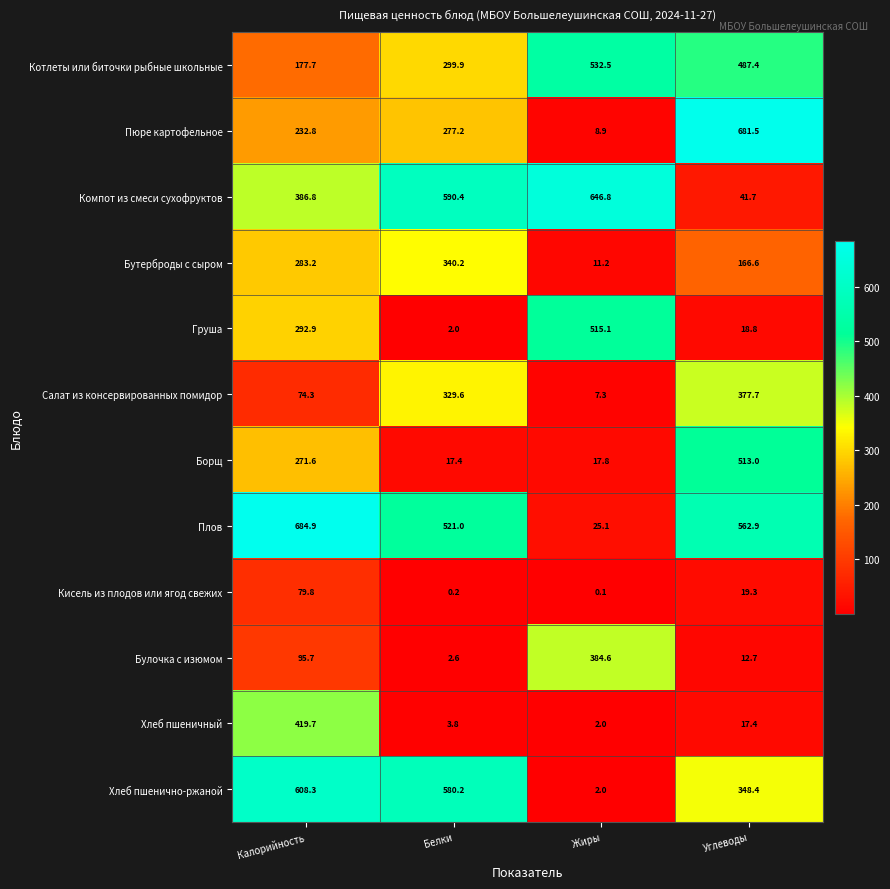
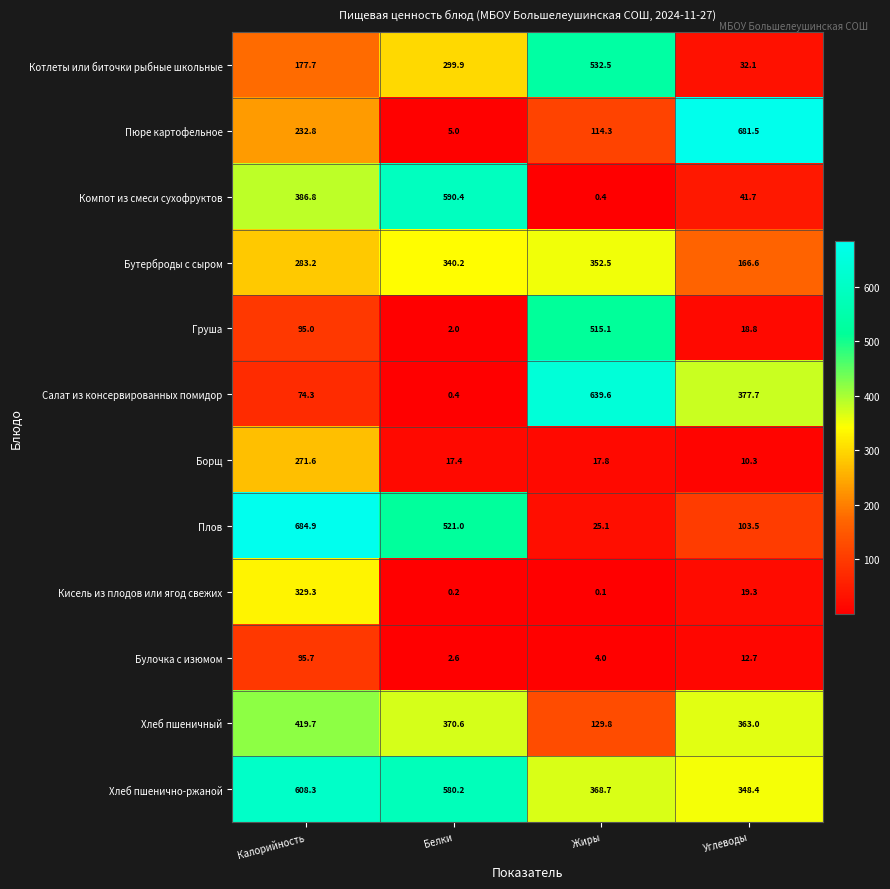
  {
    "Котлеты или биточки рыбные школьные": {
      "Калорийность": 177.7,
      "Белки": 299.9,
      "Жиры": 532.5,
-     "Углеводы": 487.4
+     "Углеводы": 32.1
    },
    "Пюре картофельное": {
      "Калорийность": 232.8,
-     "Белки": 277.2,
-     "Жиры": 8.9,
+     "Белки": 5.0,
+     "Жиры": 114.3,
      "Углеводы": 681.5
    },
    "Компот из смеси сухофруктов": {
      "Калорийность": 386.8,
      "Белки": 590.4,
-     "Жиры": 646.8,
+     "Жиры": 0.4,
      "Углеводы": 41.7
    },
    "Бутерброды с сыром": {
      "Калорийность": 283.2,
      "Белки": 340.2,
-     "Жиры": 11.2,
+     "Жиры": 352.5,
      "Углеводы": 166.6
    },
    "Груша": {
-     "Калорийность": 292.9,
+     "Калорийность": 95.0,
      "Белки": 2.0,
      "Жиры": 515.1,
      "Углеводы": 18.8
    },
    "Салат из консервированных помидор": {
      "Калорийность": 74.3,
-     "Белки": 329.6,
-     "Жиры": 7.3,
+     "Белки": 0.4,
+     "Жиры": 639.6,
      "Углеводы": 377.7
    },
    "Борщ": {
      "Калорийность": 271.6,
      "Белки": 17.4,
      "Жиры": 17.8,
-     "Углеводы": 513.0
+     "Углеводы": 10.3
    },
    "Плов": {
      "Калорийность": 684.9,
      "Белки": 521.0,
      "Жиры": 25.1,
-     "Углеводы": 562.9
+     "Углеводы": 103.5
    },
    "Кисель из плодов или ягод свежих": {
-     "Калорийность": 79.8,
+     "Калорийность": 329.3,
      "Белки": 0.2,
      "Жиры": 0.1,
      "Углеводы": 19.3
    },
    "Булочка с изюмом": {
      "Калорийность": 95.7,
      "Белки": 2.6,
-     "Жиры": 384.6,
+     "Жиры": 4.0,
      "Углеводы": 12.7
    },
    "Хлеб пшеничный": {
      "Калорийность": 419.7,
-     "Белки": 3.8,
-     "Жиры": 2.0,
-     "Углеводы": 17.4
+     "Белки": 370.6,
+     "Жиры": 129.8,
+     "Углеводы": 363.0
    },
    "Хлеб пшенично-ржаной": {
      "Калорийность": 608.3,
      "Белки": 580.2,
-     "Жиры": 2.0,
+     "Жиры": 368.7,
      "Углеводы": 348.4
    }
  }
